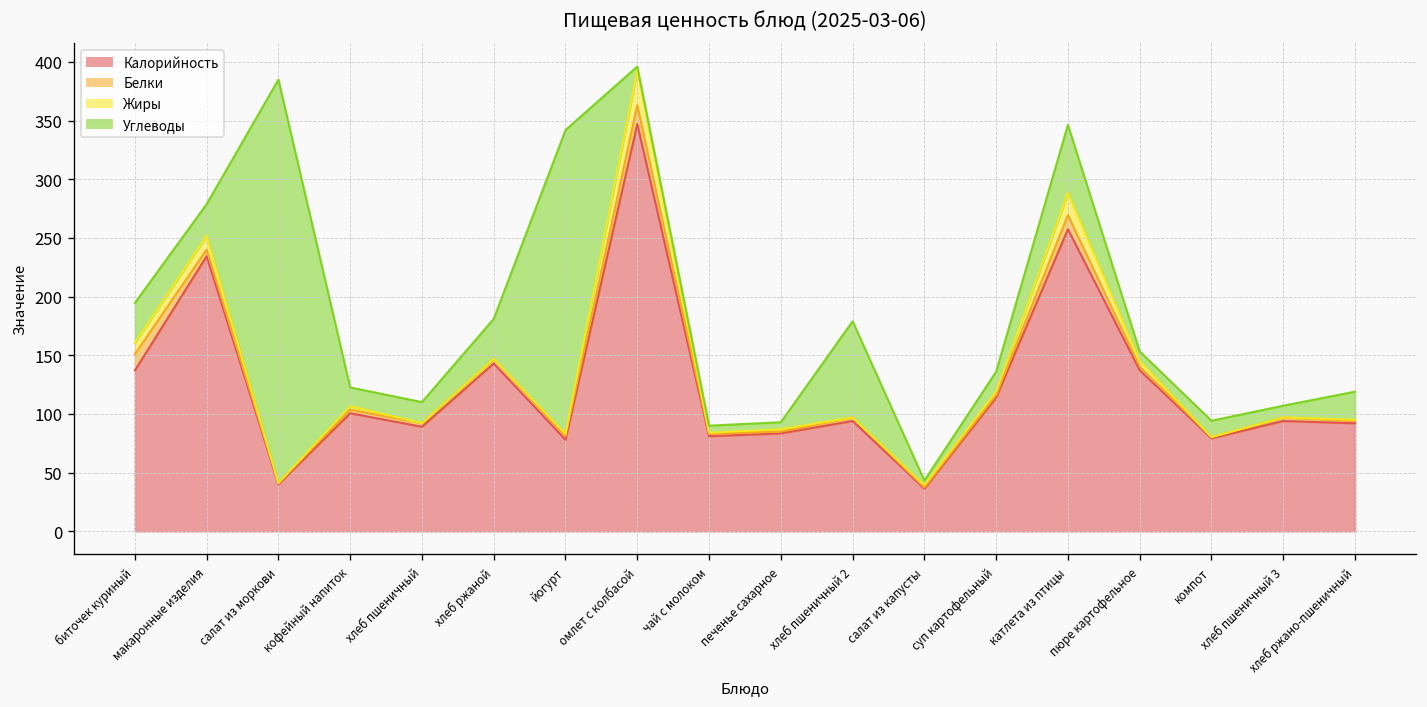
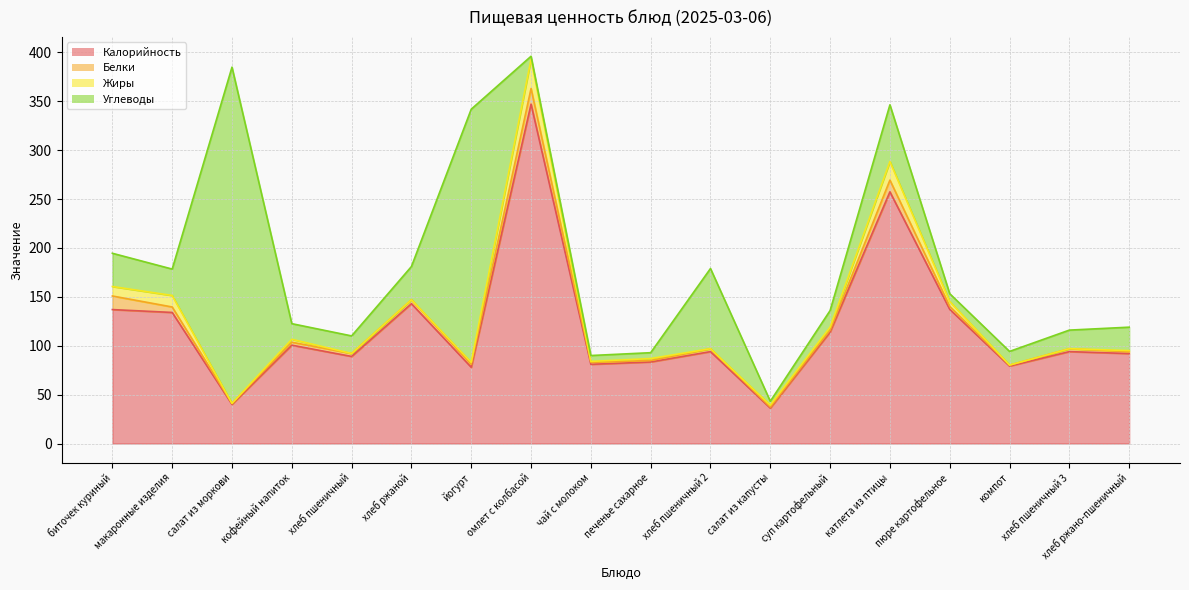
  {
    "Калорийность": {
      "биточек куриный": 140,
-     "макаронные изделия": 230,
+     "макаронные изделия": 130,
      "кофейный напиток": 100,
      "хлеб пшеничный": 90,
      "хлеб ржаной": 140,
      "йогурт": 80,
      "омлет с колбасой": 350,
      "хлеб пшеничный 2": 90,
      "катлета из птицы": 260,
      "пюре картофельное": 140,
      "хлеб пшеничный 3": 90
    },
    "Углеводы": {
      "биточек куриный": 30,
      "макаронные изделия": 30,
      "салат из моркови": 340,
      "кофейный напиток": 20,
      "хлеб пшеничный": 20,
      "хлеб ржаной": 30,
      "йогурт": 260,
      "омлет с колбасой": 0,
      "чай с молоком": 10,
      "печенье сахарное": 10,
      "хлеб пшеничный 2": 80,
      "салат из капусты": 0,
      "суп картофельный": 20,
      "катлета из птицы": 60,
      "пюре картофельное": 10,
      "компот": 10,
-     "хлеб пшеничный 3": 10,
+     "хлеб пшеничный 3": 20,
      "хлеб ржано-пшеничный": 20
    }
  }
